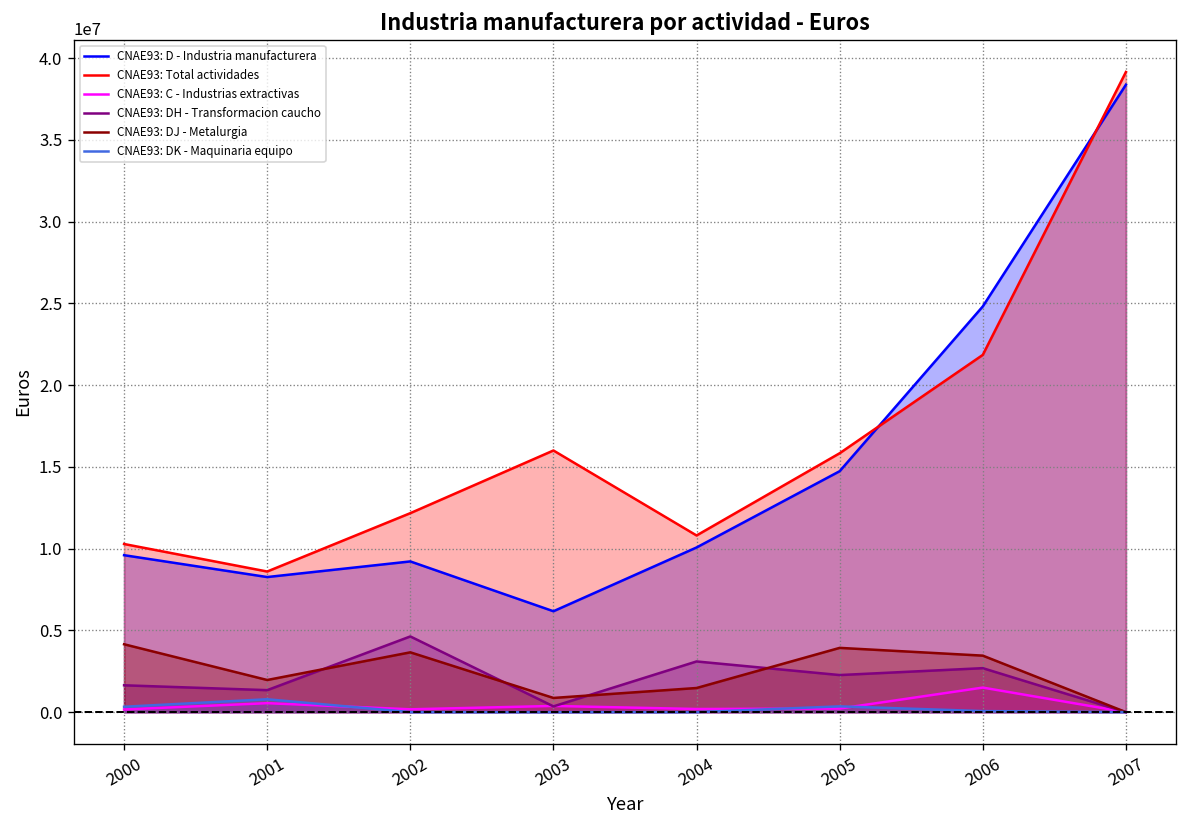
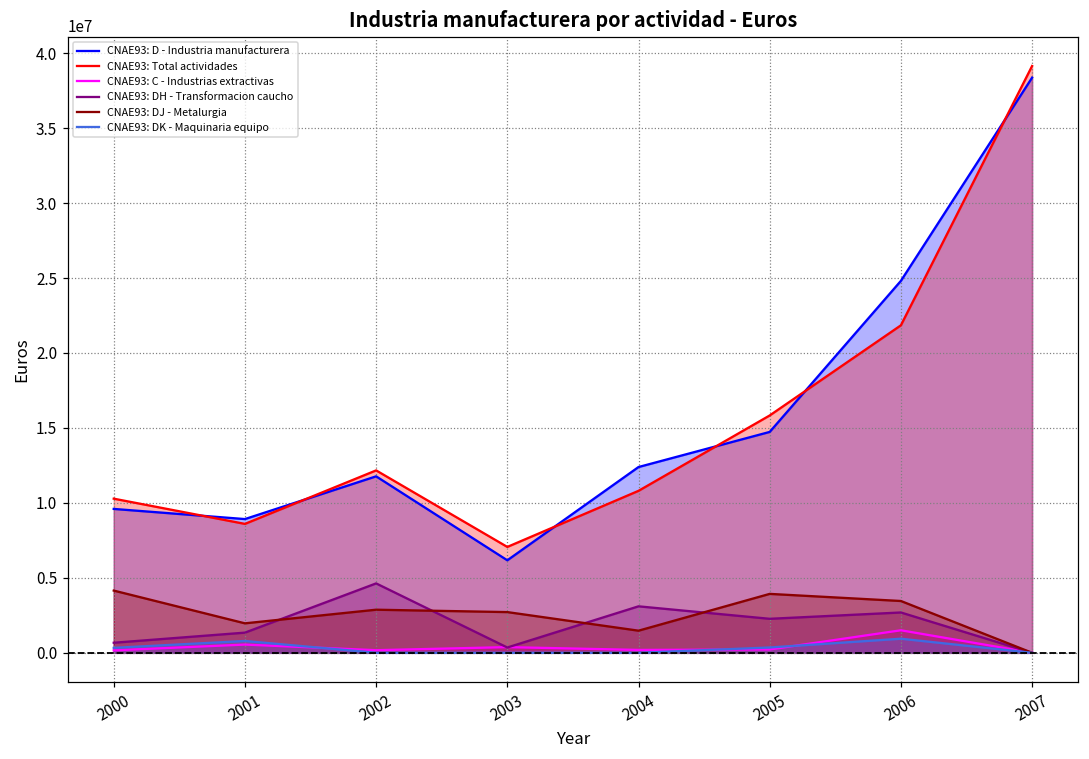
  {
    "CNAE93: D - Industria manufacturera": {
      "2000": 9600000,
-     "2001": 8300000,
-     "2002": 9200000,
+     "2001": 8900000,
+     "2002": 11800000,
      "2003": 6200000,
-     "2004": 10100000,
+     "2004": 12400000,
      "2005": 14700000,
      "2006": 24800000,
      "2007": 38400000
    },
    "CNAE93: Total actividades": {
      "2000": 10300000,
      "2001": 8600000,
      "2002": 12200000,
-     "2003": 16000000,
+     "2003": 7100000,
      "2004": 10800000,
      "2005": 15800000,
      "2006": 21800000,
      "2007": 39100000
    },
    "CNAE93: C - Industrias extractivas": {
      "2001": 500000,
      "2004": 200000,
      "2006": 1500000
    },
    "CNAE93: DH - Transformacion caucho": {
-     "2000": 1600000,
+     "2000": 700000,
      "2001": 1300000,
      "2002": 4600000,
      "2004": 3100000,
      "2005": 2300000,
      "2006": 2700000
    },
    "CNAE93: DJ - Metalurgia": {
      "2000": 4100000,
      "2001": 2000000,
-     "2002": 3700000,
-     "2003": 900000,
+     "2002": 2900000,
+     "2003": 2700000,
      "2004": 1500000,
      "2005": 3900000,
      "2006": 3500000
    },
    "CNAE93: DK - Maquinaria equipo": {
      "2001": 800000,
      "2003": 0,
      "2004": 0,
-     "2006": 100000
+     "2006": 900000
    }
  }
